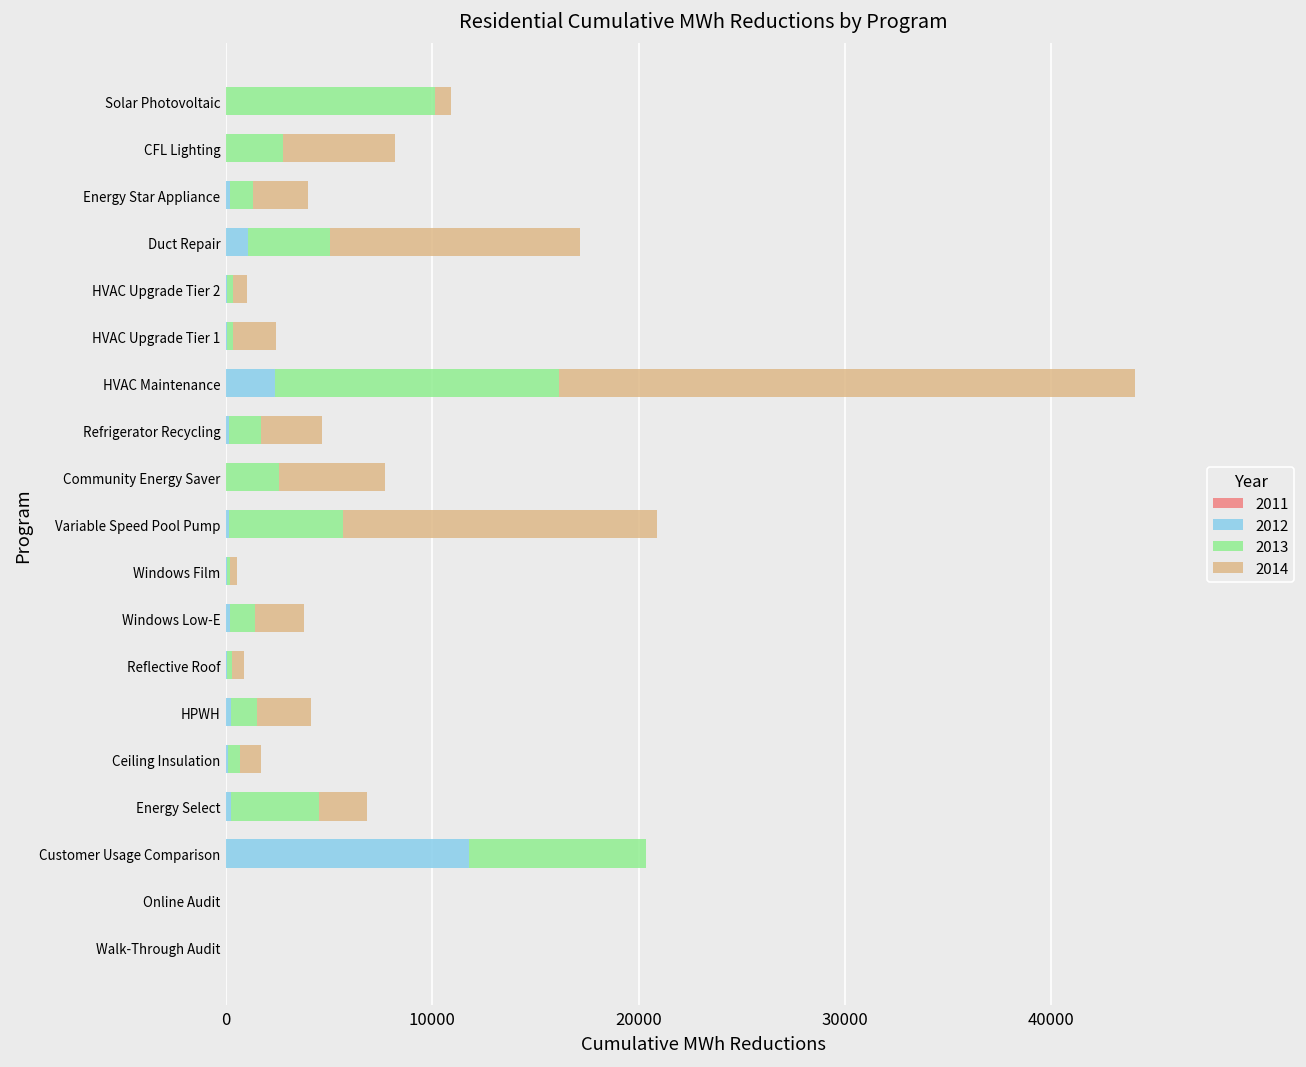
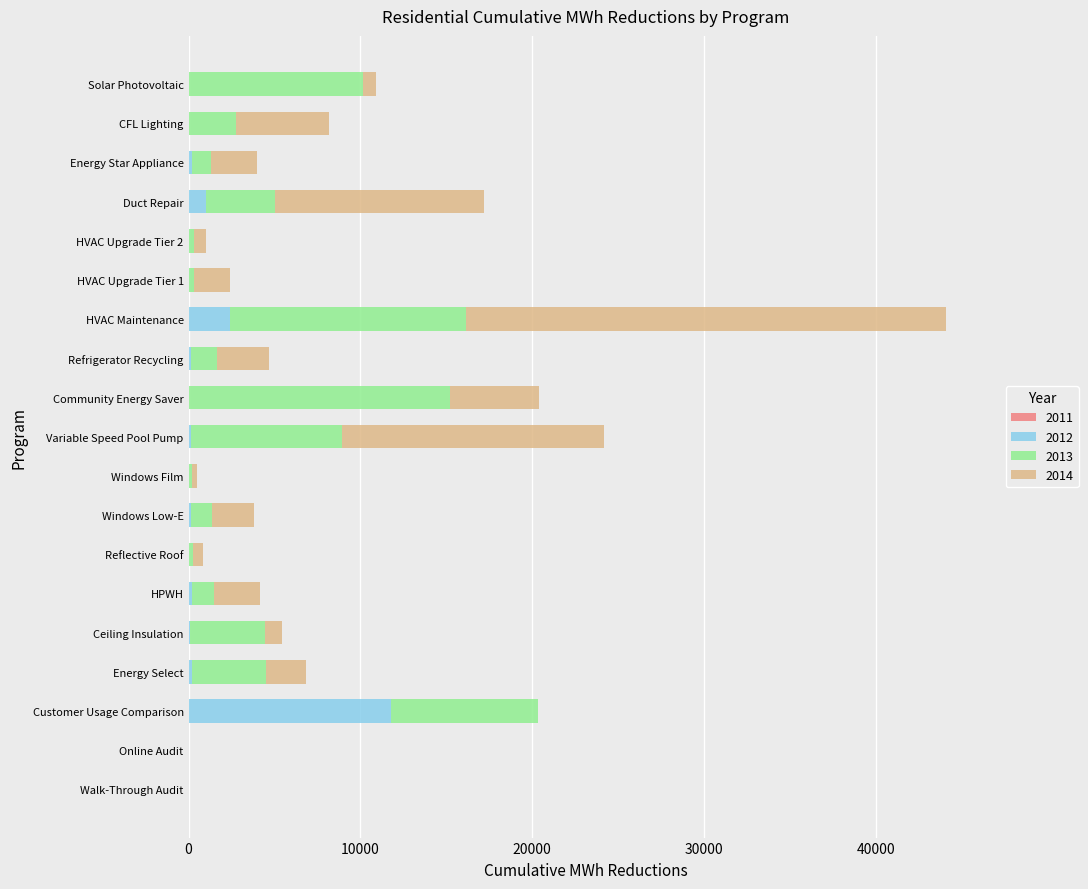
  {
    "2012": {
      "Solar Photovoltaic": 0,
      "CFL Lighting": 0,
      "Energy Star Appliance": 200,
      "Duct Repair": 1000,
      "HVAC Maintenance": 2400,
      "Community Energy Saver": 0,
      "Windows Low-E": 200,
      "HPWH": 200,
      "Energy Select": 200,
      "Customer Usage Comparison": 11800,
      "Online Audit": 0,
      "Walk-Through Audit": 0
    },
    "2013": {
      "Solar Photovoltaic": 10100,
      "CFL Lighting": 2800,
      "Energy Star Appliance": 1100,
      "Duct Repair": 4000,
      "HVAC Upgrade Tier 2": 300,
      "HVAC Upgrade Tier 1": 300,
      "HVAC Maintenance": 13700,
      "Refrigerator Recycling": 1500,
-     "Community Energy Saver": 2500,
-     "Variable Speed Pool Pump": 5500,
+     "Community Energy Saver": 15200,
+     "Variable Speed Pool Pump": 8800,
      "Windows Film": 200,
      "Windows Low-E": 1200,
      "Reflective Roof": 200,
      "HPWH": 1300,
-     "Ceiling Insulation": 600,
+     "Ceiling Insulation": 4300,
      "Energy Select": 4300,
      "Customer Usage Comparison": 8600,
      "Online Audit": 0,
      "Walk-Through Audit": 0
    }
  }
